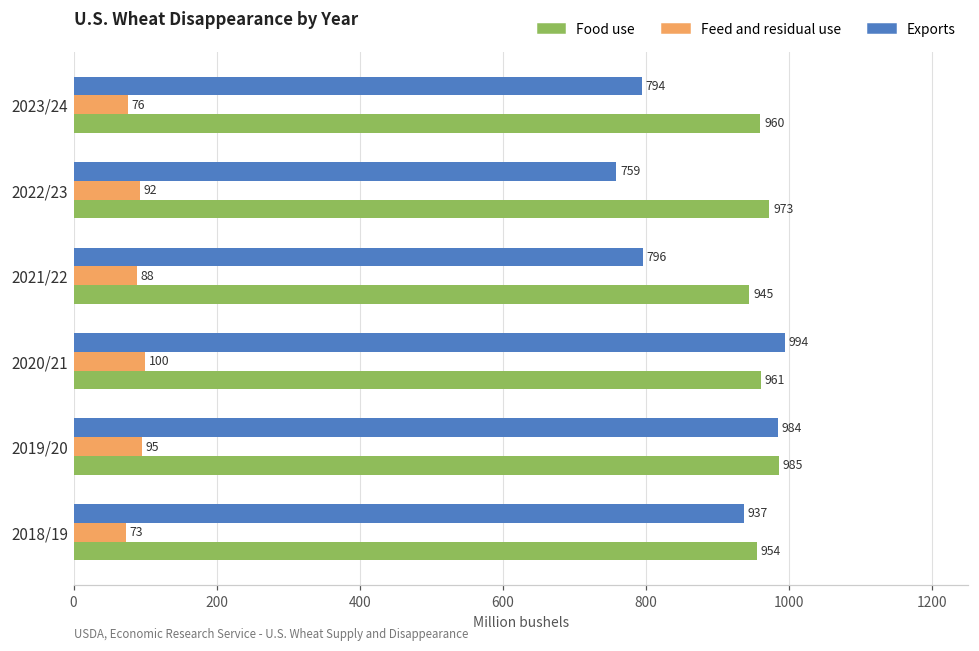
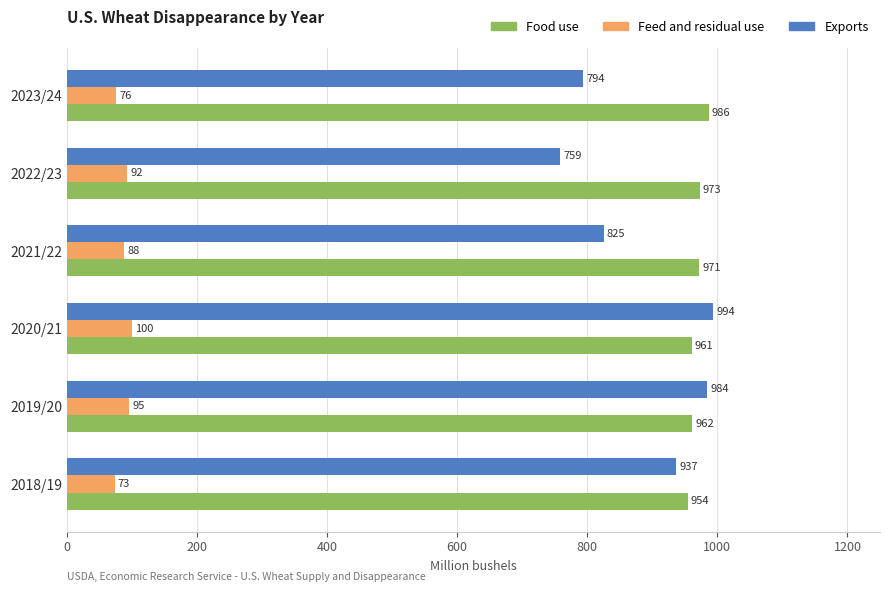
  {
    "Food use": {
-     "2023/24": 960,
+     "2023/24": 986,
      "2022/23": 973,
-     "2021/22": 945,
+     "2021/22": 971,
      "2020/21": 961,
-     "2019/20": 985,
+     "2019/20": 962,
      "2018/19": 954
    },
    "Feed and residual use": {
      "2023/24": 76,
      "2022/23": 92,
      "2021/22": 88,
      "2020/21": 100,
      "2019/20": 95,
      "2018/19": 73
    },
    "Exports": {
      "2023/24": 794,
      "2022/23": 759,
-     "2021/22": 796,
+     "2021/22": 825,
      "2020/21": 994,
      "2019/20": 984,
      "2018/19": 937
    }
  }
